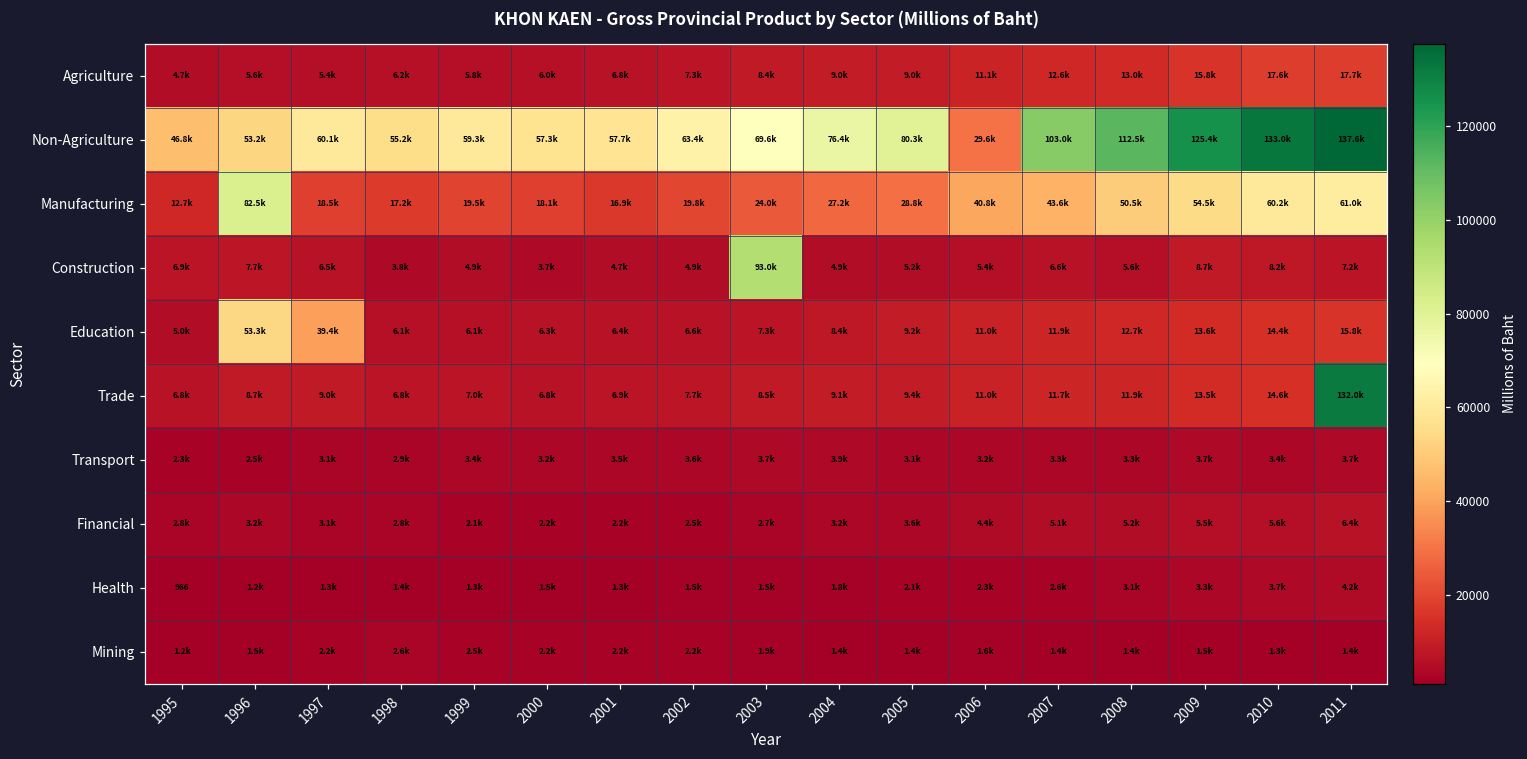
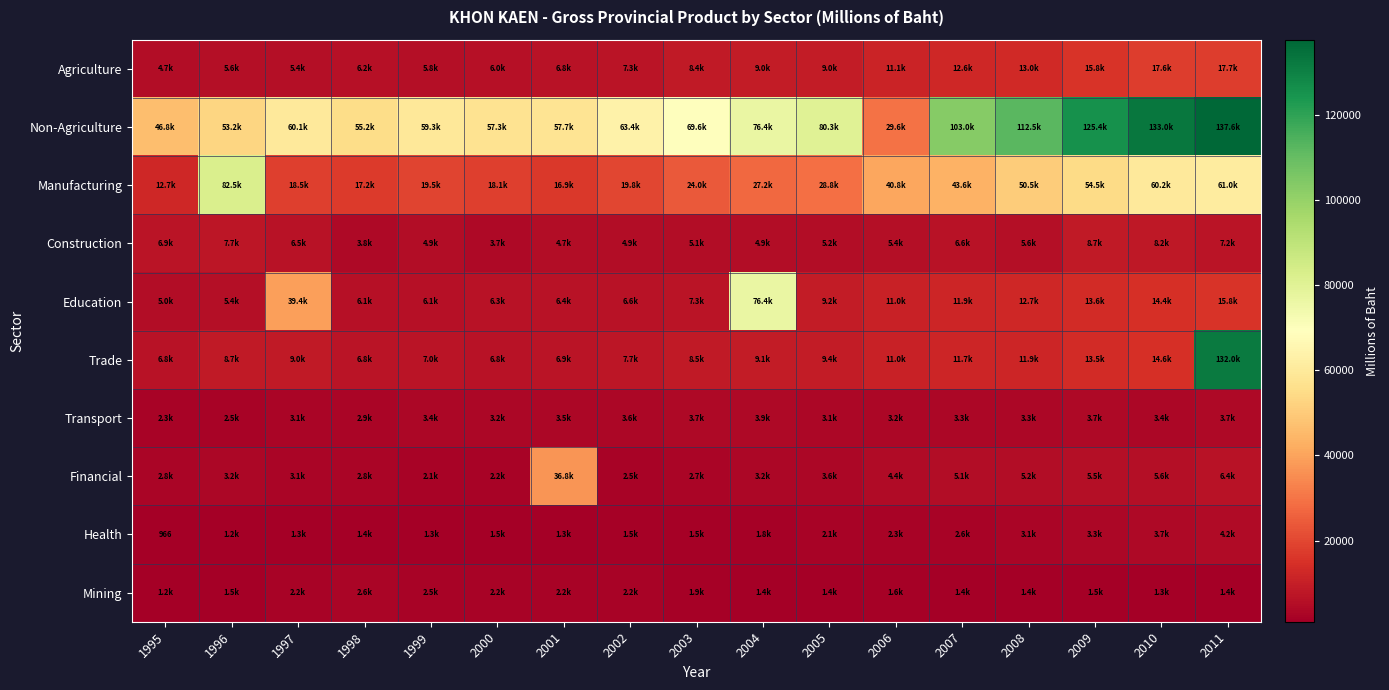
  {
    "Agriculture": {
      "1995": "4.7k",
      "1996": "5.6k",
      "1997": "5.4k",
      "1998": "6.2k",
      "1999": "5.8k",
      "2000": "6.0k",
      "2001": "6.8k",
      "2002": "7.3k",
      "2003": "8.4k",
      "2004": "9.0k",
      "2005": "9.0k",
      "2006": "11.1k",
      "2007": "12.6k",
      "2008": "13.0k",
      "2009": "15.8k",
      "2010": "17.6k",
      "2011": "17.7k"
    },
    "Non-Agriculture": {
      "1995": "46.8k",
      "1996": "53.2k",
      "1997": "60.1k",
      "1998": "55.2k",
      "1999": "59.3k",
      "2000": "57.3k",
      "2001": "57.7k",
      "2002": "63.4k",
      "2003": "69.6k",
      "2004": "76.4k",
      "2005": "80.3k",
      "2006": "29.6k",
      "2007": "103.0k",
      "2008": "112.5k",
      "2009": "125.4k",
      "2010": "133.0k",
      "2011": "137.6k"
    },
    "Manufacturing": {
      "1995": "12.7k",
      "1996": "82.5k",
      "1997": "18.5k",
      "1998": "17.2k",
      "1999": "19.5k",
      "2000": "18.1k",
      "2001": "16.9k",
      "2002": "19.8k",
      "2003": "24.0k",
      "2004": "27.2k",
      "2005": "28.8k",
      "2006": "40.8k",
      "2007": "43.6k",
      "2008": "50.5k",
      "2009": "54.5k",
      "2010": "60.2k",
      "2011": "61.0k"
    },
    "Construction": {
      "1995": "6.9k",
      "1996": "7.7k",
      "1997": "6.5k",
      "1998": "3.8k",
      "1999": "4.9k",
      "2000": "3.7k",
      "2001": "4.7k",
      "2002": "4.9k",
-     "2003": "93.0k",
+     "2003": "5.1k",
      "2004": "4.9k",
      "2005": "5.2k",
      "2006": "5.4k",
      "2007": "6.6k",
      "2008": "5.6k",
      "2009": "8.7k",
      "2010": "8.2k",
      "2011": "7.2k"
    },
    "Education": {
      "1995": "5.0k",
-     "1996": "53.3k",
+     "1996": "5.4k",
      "1997": "39.4k",
      "1998": "6.1k",
      "1999": "6.1k",
      "2000": "6.3k",
      "2001": "6.4k",
      "2002": "6.6k",
      "2003": "7.3k",
-     "2004": "8.4k",
+     "2004": "76.4k",
      "2005": "9.2k",
      "2006": "11.0k",
      "2007": "11.9k",
      "2008": "12.7k",
      "2009": "13.6k",
      "2010": "14.4k",
      "2011": "15.8k"
    },
    "Trade": {
      "1995": "6.8k",
      "1996": "8.7k",
      "1997": "9.0k",
      "1998": "6.8k",
      "1999": "7.0k",
      "2000": "6.8k",
      "2001": "6.9k",
      "2002": "7.7k",
      "2003": "8.5k",
      "2004": "9.1k",
      "2005": "9.4k",
      "2006": "11.0k",
      "2007": "11.7k",
      "2008": "11.9k",
      "2009": "13.5k",
      "2010": "14.6k",
      "2011": "132.0k"
    },
    "Transport": {
      "1995": "2.3k",
      "1996": "2.5k",
      "1997": "3.1k",
      "1998": "2.9k",
      "1999": "3.4k",
      "2000": "3.2k",
      "2001": "3.5k",
      "2002": "3.6k",
      "2003": "3.7k",
      "2004": "3.9k",
      "2005": "3.1k",
      "2006": "3.2k",
      "2007": "3.3k",
      "2008": "3.3k",
      "2009": "3.7k",
      "2010": "3.4k",
      "2011": "3.7k"
    },
    "Financial": {
      "1995": "2.8k",
      "1996": "3.2k",
      "1997": "3.1k",
      "1998": "2.8k",
      "1999": "2.1k",
      "2000": "2.2k",
-     "2001": "2.2k",
+     "2001": "36.8k",
      "2002": "2.5k",
      "2003": "2.7k",
      "2004": "3.2k",
      "2005": "3.6k",
      "2006": "4.4k",
      "2007": "5.1k",
      "2008": "5.2k",
      "2009": "5.5k",
      "2010": "5.6k",
      "2011": "6.4k"
    },
    "Health": {
      "1995": "966",
      "1996": "1.2k",
      "1997": "1.3k",
      "1998": "1.4k",
      "1999": "1.3k",
      "2000": "1.5k",
      "2001": "1.3k",
      "2002": "1.5k",
      "2003": "1.5k",
      "2004": "1.8k",
      "2005": "2.1k",
      "2006": "2.3k",
      "2007": "2.6k",
      "2008": "3.1k",
      "2009": "3.3k",
      "2010": "3.7k",
      "2011": "4.2k"
    },
    "Mining": {
      "1995": "1.2k",
      "1996": "1.5k",
      "1997": "2.2k",
      "1998": "2.6k",
      "1999": "2.5k",
      "2000": "2.2k",
      "2001": "2.2k",
      "2002": "2.2k",
      "2003": "1.9k",
      "2004": "1.4k",
      "2005": "1.4k",
      "2006": "1.6k",
      "2007": "1.4k",
      "2008": "1.4k",
      "2009": "1.5k",
      "2010": "1.3k",
      "2011": "1.4k"
    }
  }
